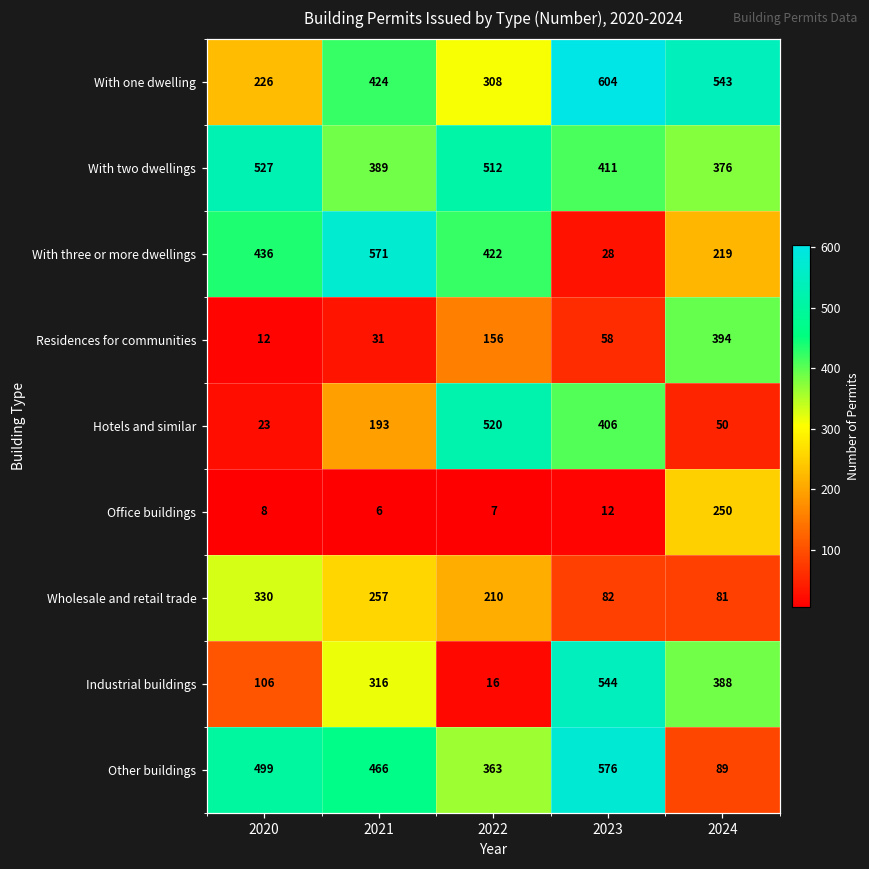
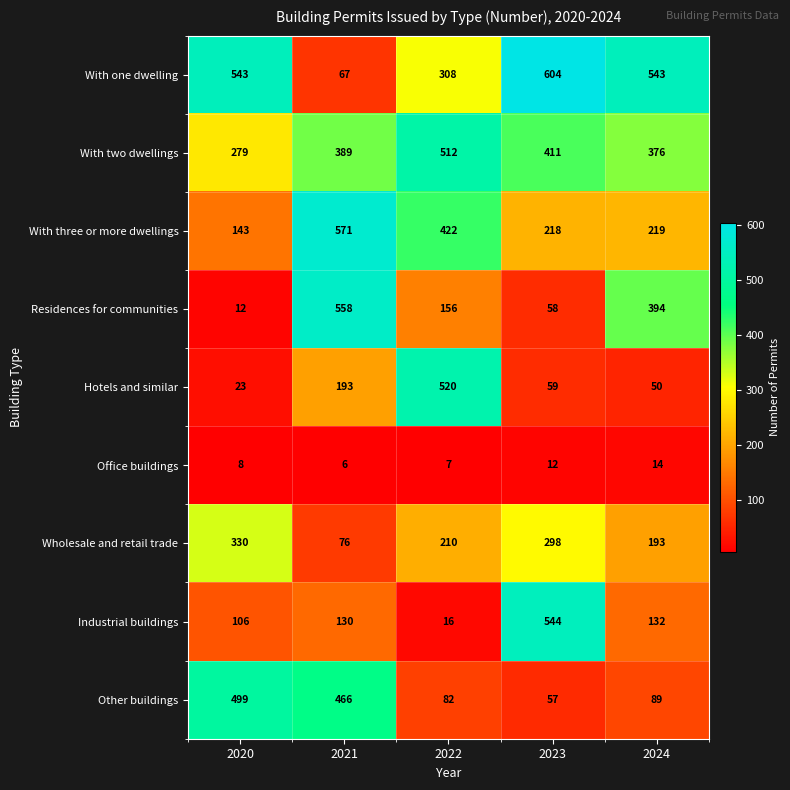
  {
    "With one dwelling": {
-     "2020": 226,
-     "2021": 424,
+     "2020": 543,
+     "2021": 67,
      "2022": 308,
      "2023": 604,
      "2024": 543
    },
    "With two dwellings": {
-     "2020": 527,
+     "2020": 279,
      "2021": 389,
      "2022": 512,
      "2023": 411,
      "2024": 376
    },
    "With three or more dwellings": {
-     "2020": 436,
+     "2020": 143,
      "2021": 571,
      "2022": 422,
-     "2023": 28,
+     "2023": 218,
      "2024": 219
    },
    "Residences for communities": {
      "2020": 12,
-     "2021": 31,
+     "2021": 558,
      "2022": 156,
      "2023": 58,
      "2024": 394
    },
    "Hotels and similar": {
      "2020": 23,
      "2021": 193,
      "2022": 520,
-     "2023": 406,
+     "2023": 59,
      "2024": 50
    },
    "Office buildings": {
      "2020": 8,
      "2021": 6,
      "2022": 7,
      "2023": 12,
-     "2024": 250
+     "2024": 14
    },
    "Wholesale and retail trade": {
      "2020": 330,
-     "2021": 257,
+     "2021": 76,
      "2022": 210,
-     "2023": 82,
-     "2024": 81
+     "2023": 298,
+     "2024": 193
    },
    "Industrial buildings": {
      "2020": 106,
-     "2021": 316,
+     "2021": 130,
      "2022": 16,
      "2023": 544,
-     "2024": 388
+     "2024": 132
    },
    "Other buildings": {
      "2020": 499,
      "2021": 466,
-     "2022": 363,
-     "2023": 576,
+     "2022": 82,
+     "2023": 57,
      "2024": 89
    }
  }
